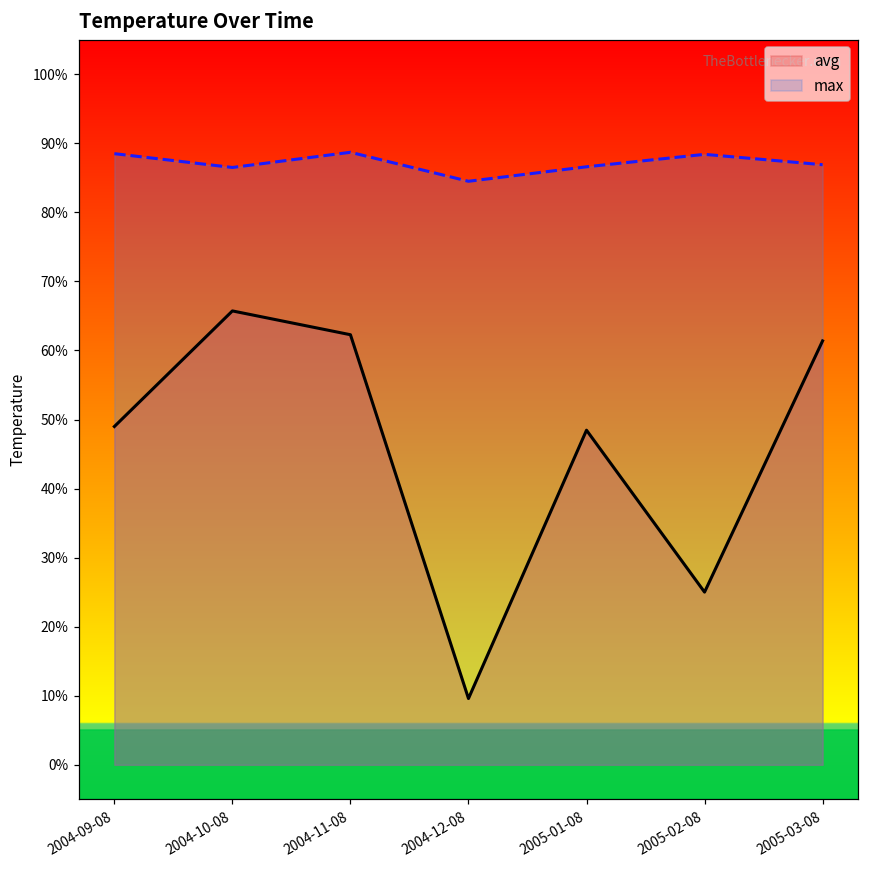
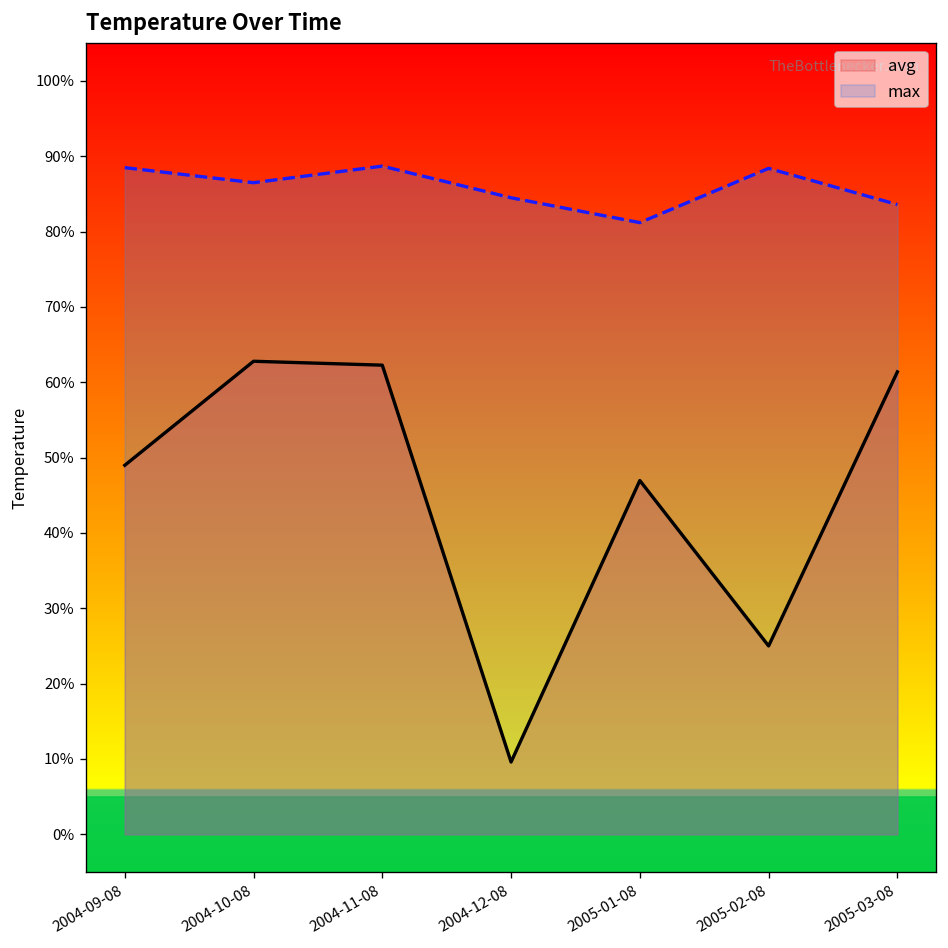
  {
    "avg": {
      "2004-09-08": "49%",
-     "2004-10-08": "66%",
+     "2004-10-08": "63%",
      "2004-11-08": "62%",
      "2004-12-08": "10%",
-     "2005-01-08": "48%",
+     "2005-01-08": "47%",
      "2005-02-08": "25%",
      "2005-03-08": "61%"
    },
    "max": {
      "2004-09-08": "89%",
      "2004-10-08": "87%",
      "2004-11-08": "89%",
      "2004-12-08": "85%",
-     "2005-01-08": "87%",
+     "2005-01-08": "81%",
      "2005-02-08": "88%",
-     "2005-03-08": "87%"
+     "2005-03-08": "84%"
    }
  }
